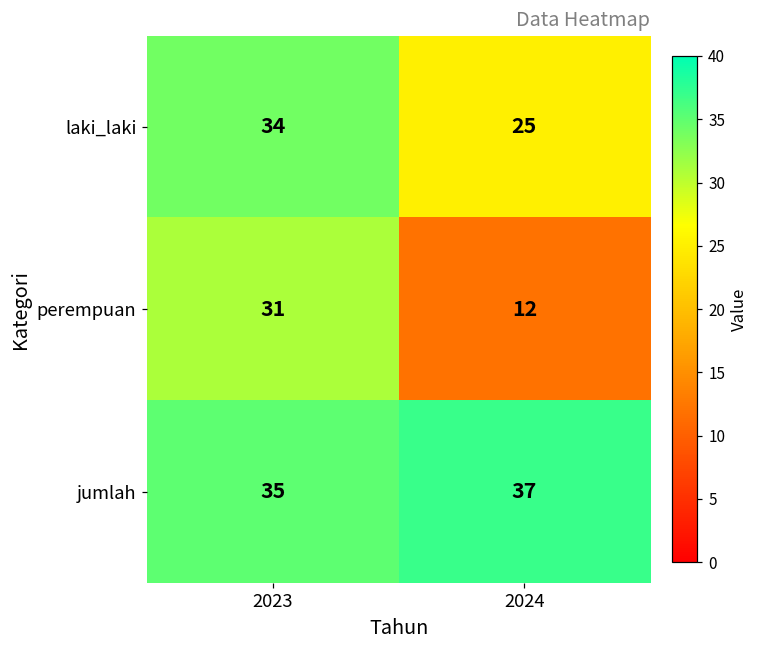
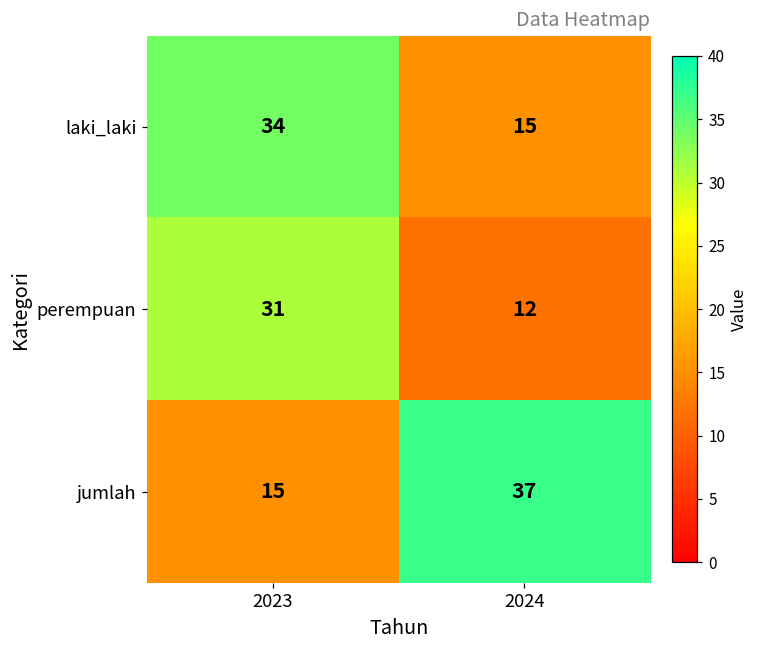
  {
    "laki_laki": {
      "2023": 34,
-     "2024": 25
+     "2024": 15
    },
    "perempuan": {
      "2023": 31,
      "2024": 12
    },
    "jumlah": {
-     "2023": 35,
+     "2023": 15,
      "2024": 37
    }
  }
